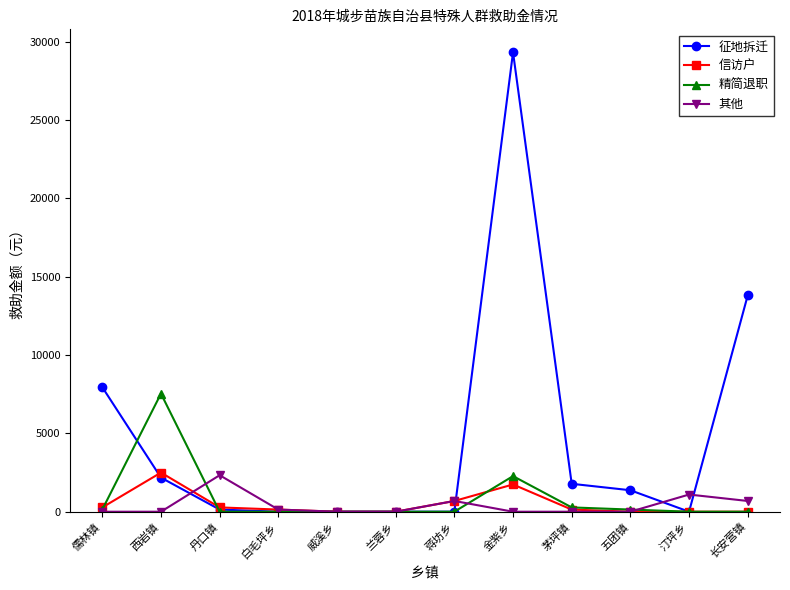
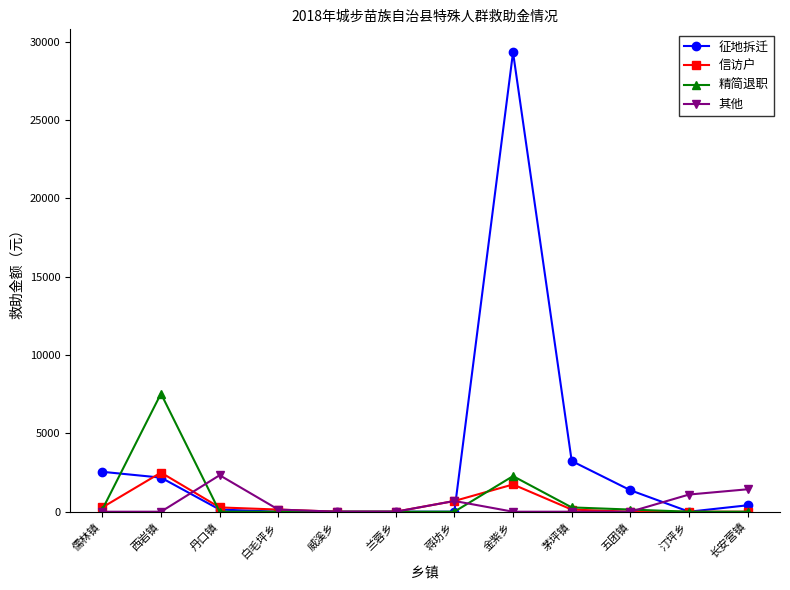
  {
    "征地拆迁": {
-     "儒林镇": 7900,
+     "儒林镇": 2500,
      "西岩镇": 2200,
      "金紫乡": 29300,
-     "茅坪镇": 1800,
+     "茅坪镇": 3200,
      "五团镇": 1400,
-     "长安营镇": 13800
+     "长安营镇": 400
    },
    "信访户": {
      "西岩镇": 2500,
      "金紫乡": 1700
    },
    "精简退职": {
      "西岩镇": 7500,
      "金紫乡": 2300
    },
    "其他": {
      "西岩镇": 0,
      "丹口镇": 2300,
      "金紫乡": 0,
      "汀坪乡": 1100,
-     "长安营镇": 700
+     "长安营镇": 1400
    }
  }
